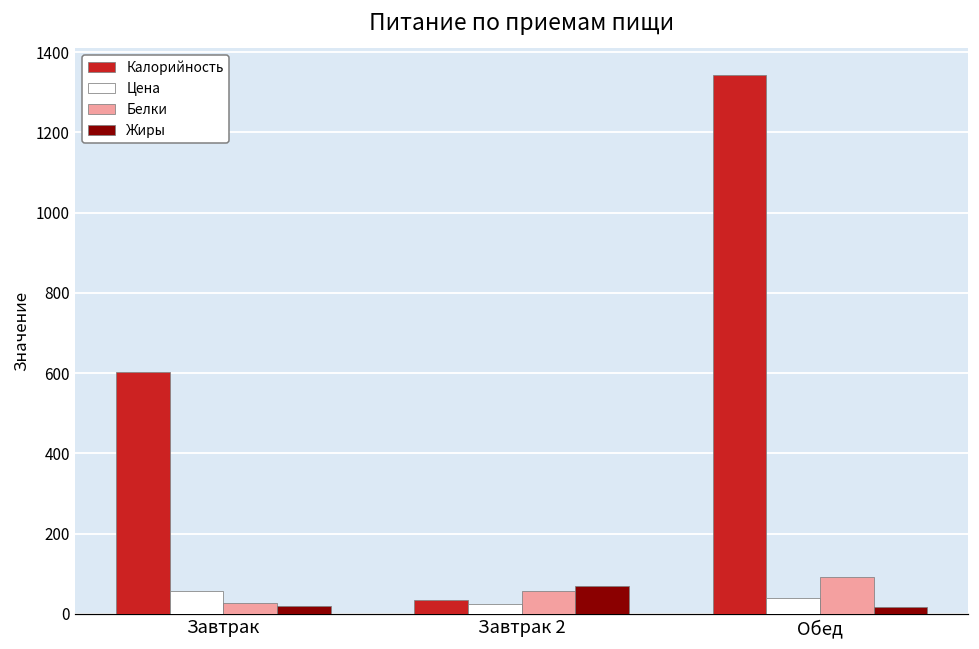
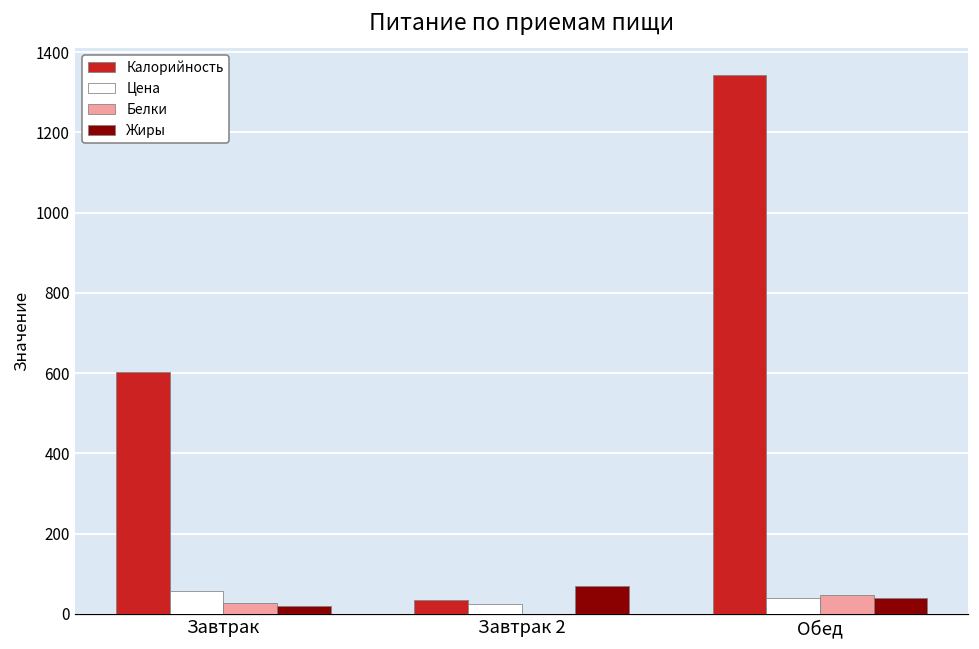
  {
    "Калорийность": {
      "Завтрак": 600,
      "Завтрак 2": 30,
      "Обед": 1340
    },
    "Цена": {
      "Завтрак": 60,
      "Завтрак 2": 30,
      "Обед": 40
    },
    "Белки": {
      "Завтрак": 30,
-     "Завтрак 2": 60,
-     "Обед": 90
+     "Завтрак 2": 0,
+     "Обед": 50
    },
    "Жиры": {
      "Завтрак": 20,
      "Завтрак 2": 70,
-     "Обед": 20
+     "Обед": 40
    }
  }
